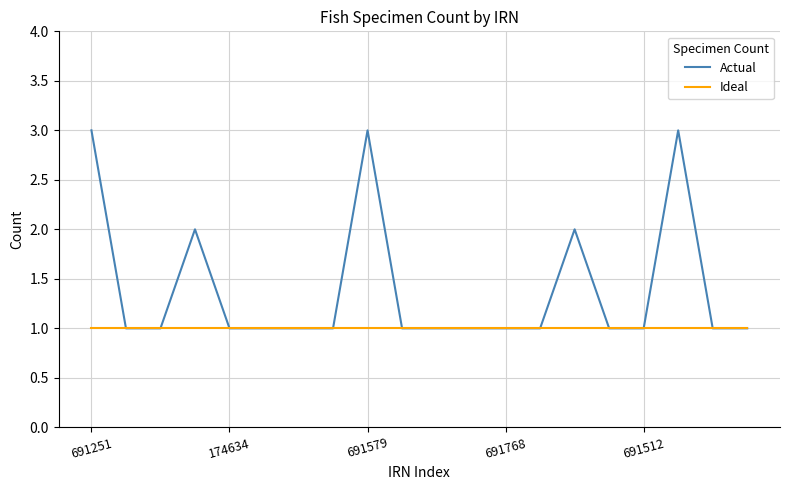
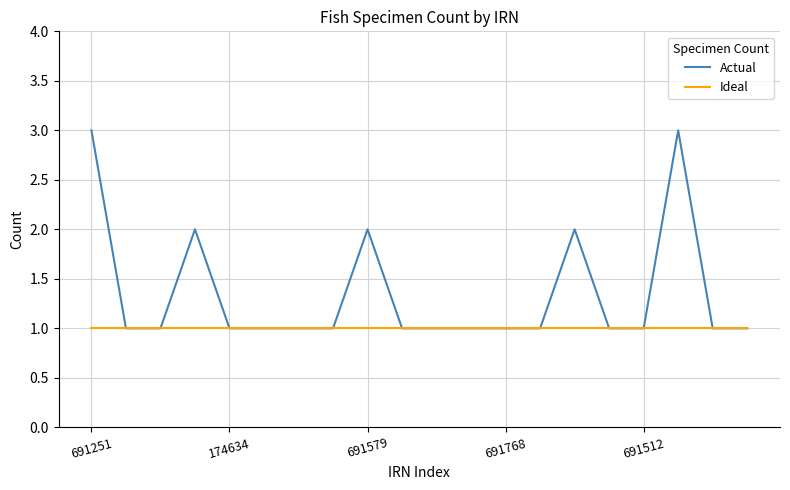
  {
    "Actual": {
      "691251": 3,
-     "691579": 3
+     "691579": 2
    },
    "Ideal": {
      "691251": 1,
      "691579": 1
    }
  }
